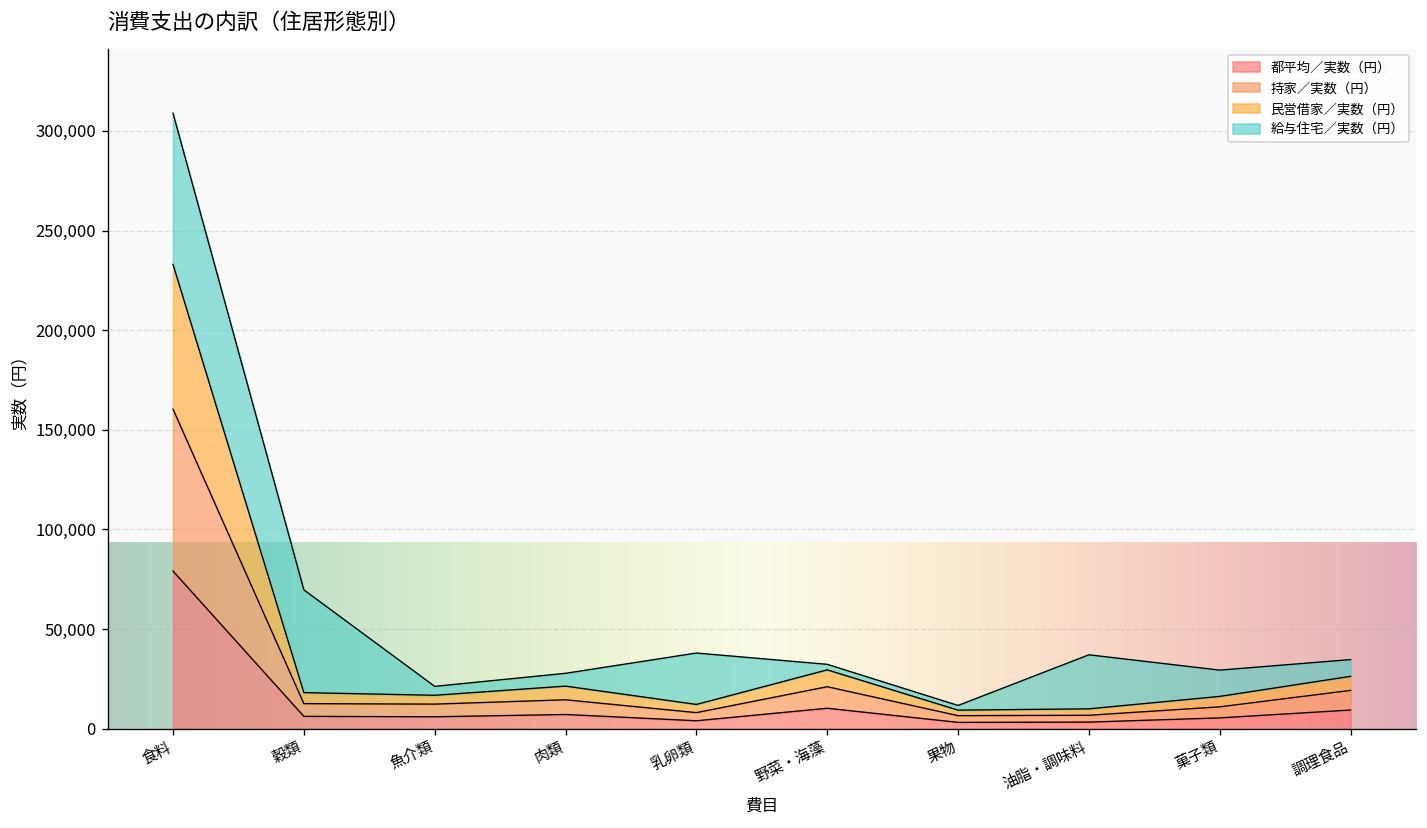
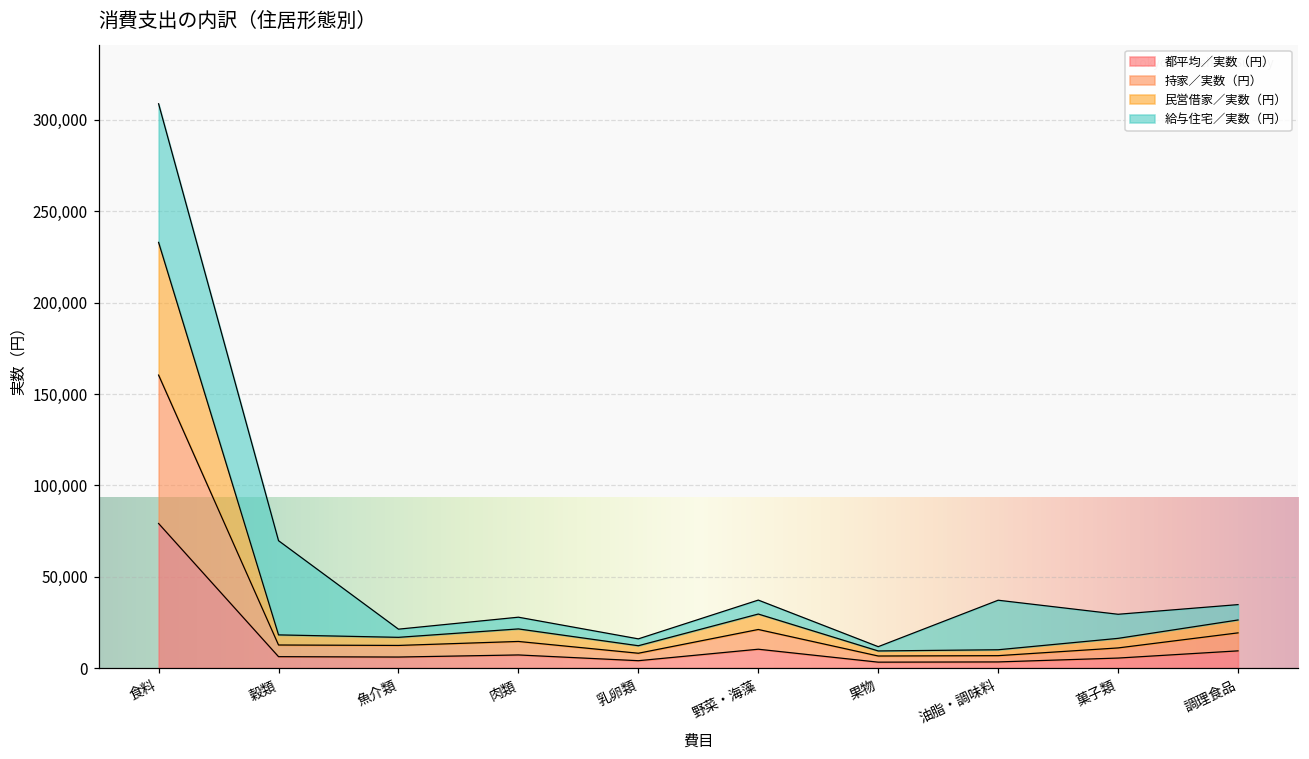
  {
    "給与住宅／実数（円）": {
      "食料": "76,000",
      "穀類": "52,000",
      "魚介類": "4,000",
      "肉類": "6,000",
-     "乳卵類": "26,000",
-     "野菜・海藻": "3,000",
+     "乳卵類": "4,000",
+     "野菜・海藻": "8,000",
      "果物": "2,000",
      "油脂・調味料": "27,000",
      "菓子類": "13,000",
      "調理食品": "8,000"
    }
  }
